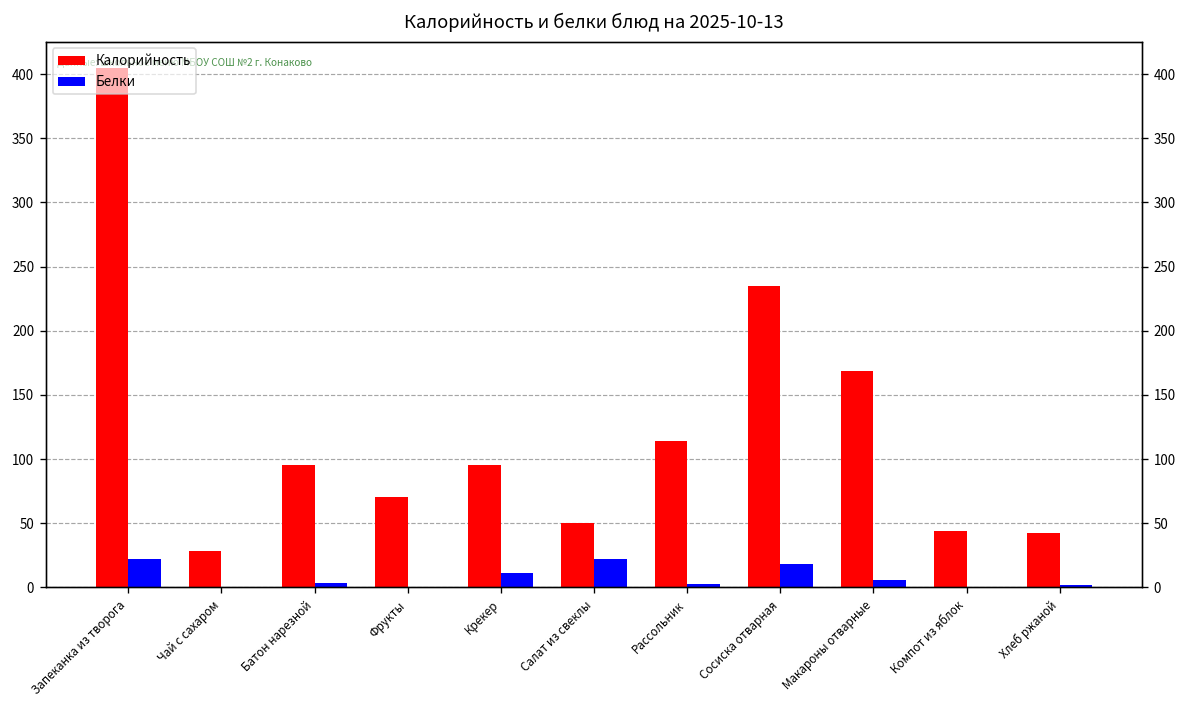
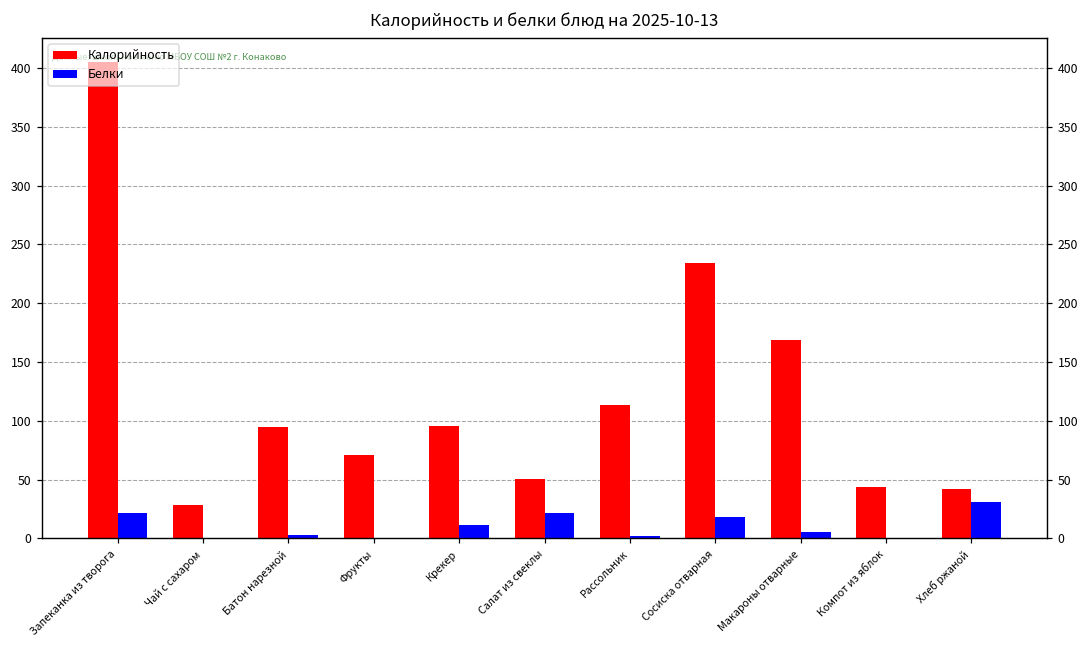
  {
    "Калорийность": {
      "Чай с сахаром": 29,
      "Батон нарезной": 95,
      "Фрукты": 71,
      "Крекер": 95,
      "Салат из свеклы": 50,
      "Рассольник": 114,
      "Сосиска отварная": 235,
      "Макароны отварные": 168,
      "Компот из яблок": 44,
      "Хлеб ржаной": 42
    },
    "Белки": {
      "Запеканка из творога": 22,
      "Батон нарезной": 3,
      "Крекер": 11,
      "Салат из свеклы": 22,
      "Сосиска отварная": 19,
      "Макароны отварные": 6,
-     "Хлеб ржаной": 1
+     "Хлеб ржаной": 31
    }
  }
